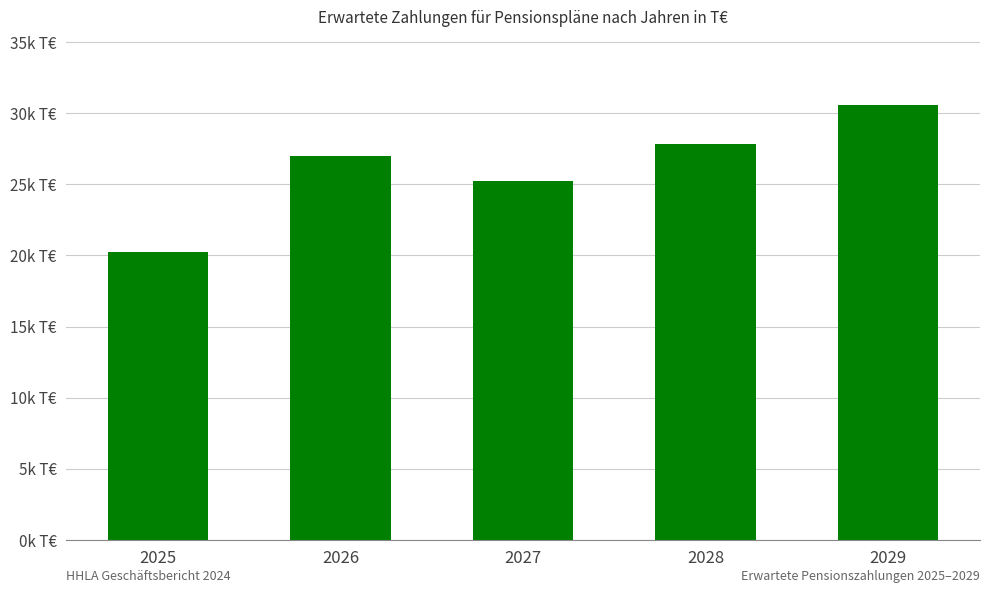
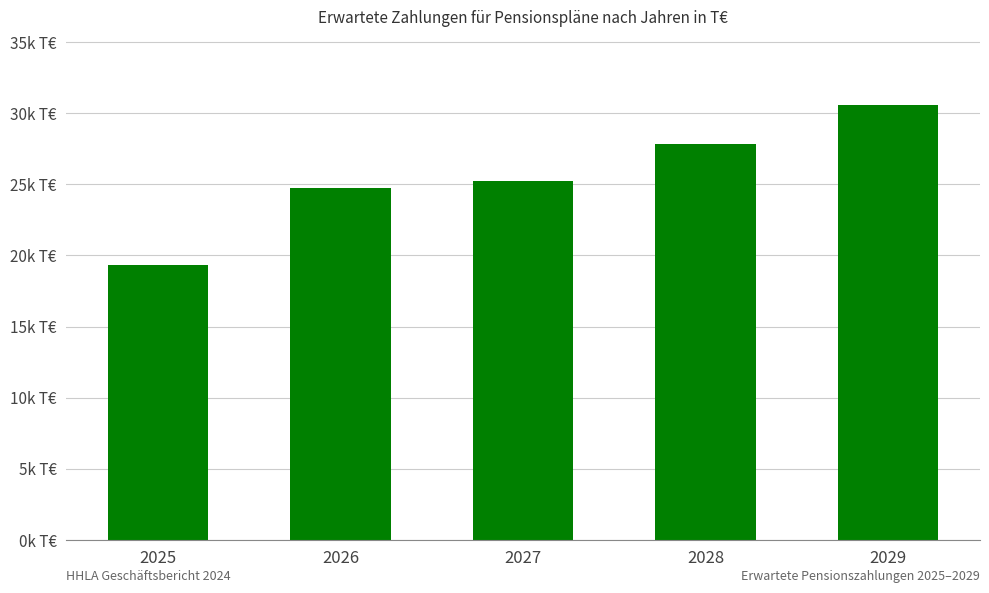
  {
-   "2025": "20.3k T€",
-   "2026": "27.0k T€",
+   "2025": "19.3k T€",
+   "2026": "24.8k T€",
    "2027": "25.3k T€",
    "2028": "27.8k T€",
    "2029": "30.6k T€"
  }
